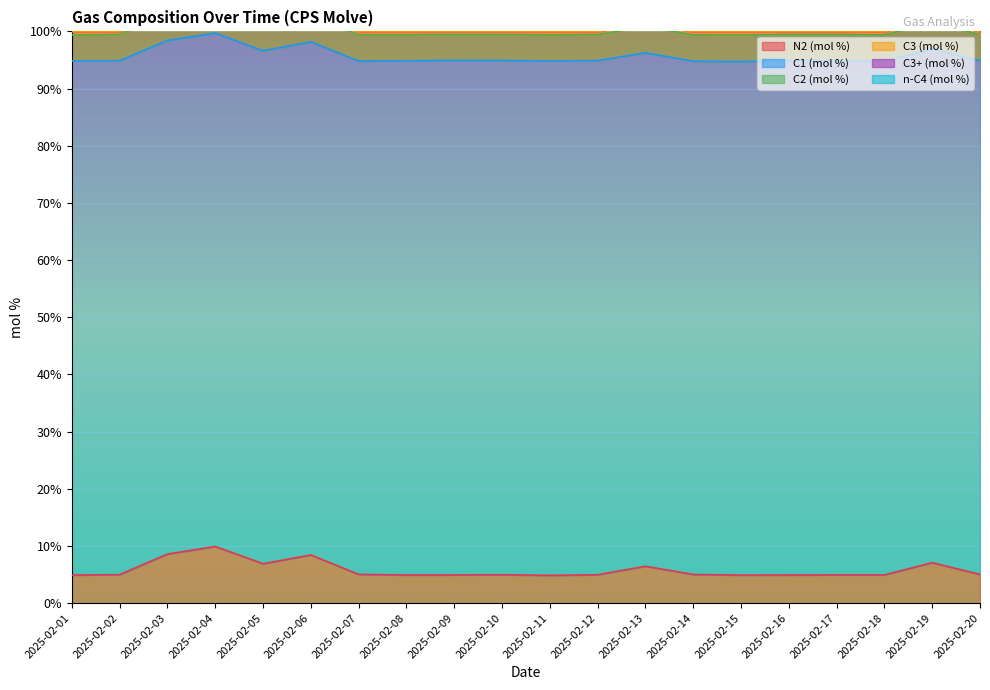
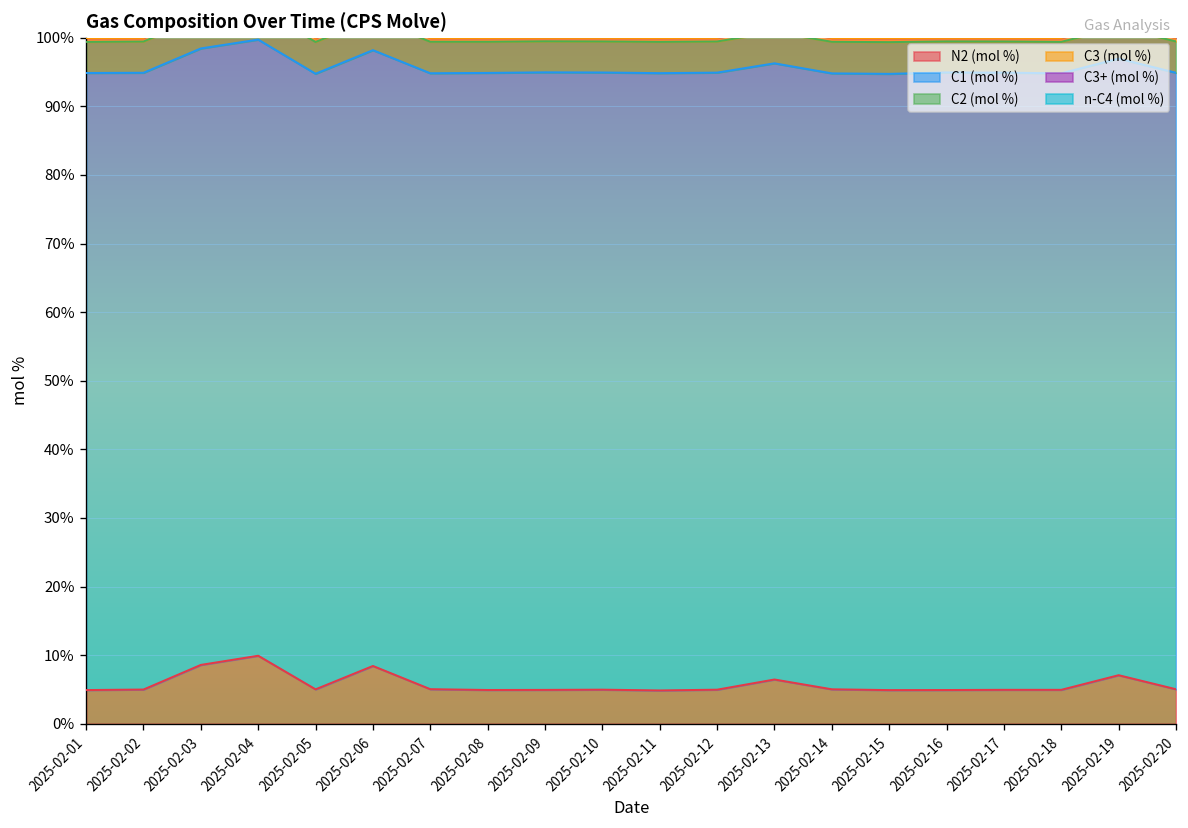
  {
    "N2 (mol %)": {
      "2025-02-01": "5%",
      "2025-02-02": "5%",
      "2025-02-03": "9%",
      "2025-02-04": "10%",
-     "2025-02-05": "7%",
+     "2025-02-05": "5%",
      "2025-02-06": "8%",
      "2025-02-07": "5%",
      "2025-02-08": "5%",
      "2025-02-09": "5%",
      "2025-02-10": "5%",
      "2025-02-11": "5%",
      "2025-02-12": "5%",
      "2025-02-13": "6%",
      "2025-02-14": "5%",
      "2025-02-15": "5%",
      "2025-02-16": "5%",
      "2025-02-17": "5%",
      "2025-02-18": "5%",
      "2025-02-19": "7%",
      "2025-02-20": "5%"
    },
    "C2 (mol %)": {
      "2025-02-01": "5%",
      "2025-02-02": "5%",
      "2025-02-07": "5%",
      "2025-02-08": "5%",
      "2025-02-09": "5%",
      "2025-02-10": "5%",
      "2025-02-11": "5%",
      "2025-02-12": "5%",
      "2025-02-14": "5%",
      "2025-02-15": "5%",
      "2025-02-16": "5%",
      "2025-02-17": "5%",
      "2025-02-18": "5%",
      "2025-02-20": "5%"
    },
    "C3 (mol %)": {
      "2025-02-01": "1%",
      "2025-02-02": "1%",
      "2025-02-07": "1%",
      "2025-02-08": "1%",
      "2025-02-09": "0%",
      "2025-02-10": "1%",
      "2025-02-11": "1%",
      "2025-02-12": "1%",
      "2025-02-14": "1%",
      "2025-02-15": "1%",
      "2025-02-16": "1%",
      "2025-02-17": "1%",
      "2025-02-18": "1%",
      "2025-02-20": "1%"
    }
  }
